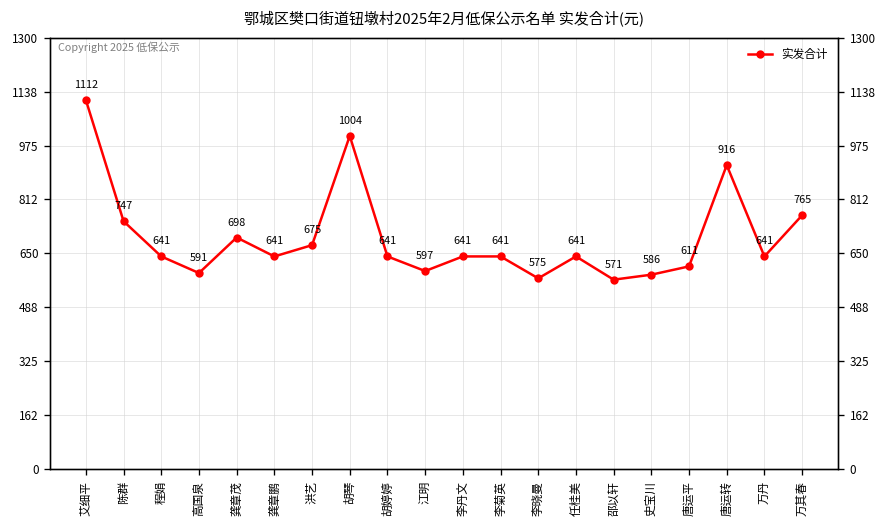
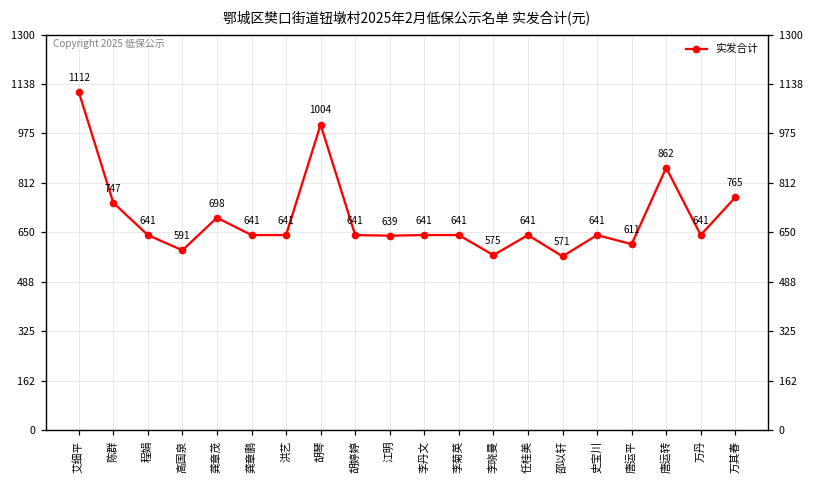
  {
    "艾细平": 1112,
    "陈群": 747,
    "程娟": 641,
    "高国泉": 591,
    "龚章茂": 698,
    "龚章鹏": 641,
-   "洪艺": 675,
+   "洪艺": 641,
    "胡琴": 1004,
    "胡婷婷": 641,
-   "江明": 597,
+   "江明": 639,
    "李丹文": 641,
    "李菊英": 641,
    "李晓曼": 575,
    "任桂美": 641,
    "邵以轩": 571,
-   "史宝川": 586,
+   "史宝川": 641,
    "唐运平": 611,
-   "唐运转": 916,
+   "唐运转": 862,
    "万丹": 641,
    "万其春": 765
  }
